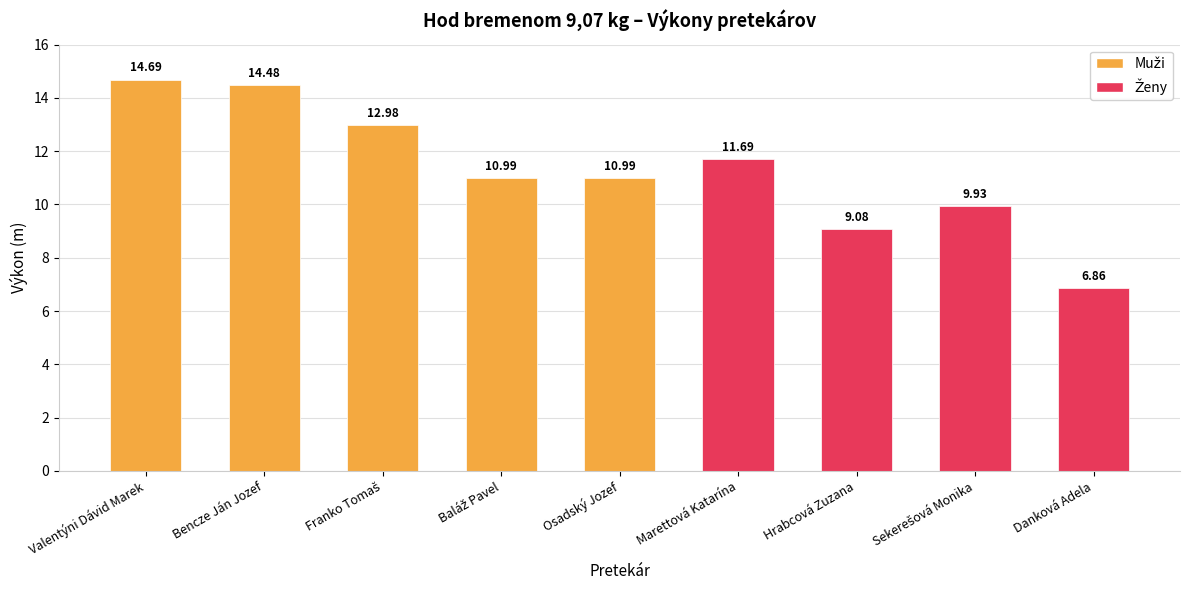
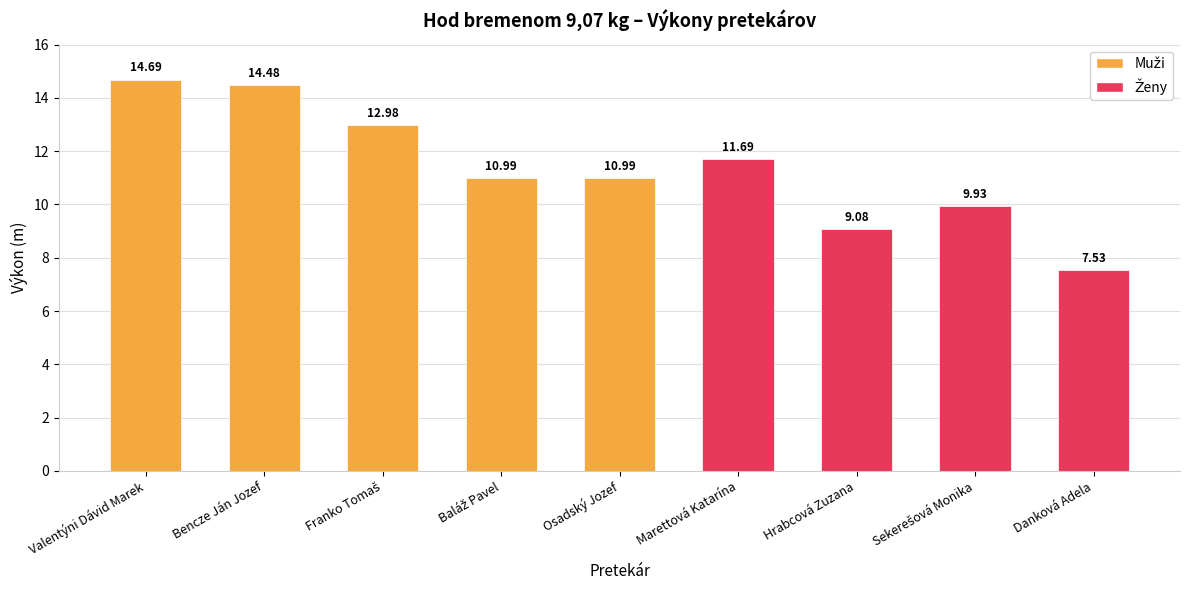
  {
    "Valentýni Dávid Marek": 14.69,
    "Bencze Ján Jozef": 14.48,
    "Franko Tomaš": 12.98,
    "Baláž Pavel": 10.99,
    "Osadský Jozef": 10.99,
    "Marettová Katarína": 11.69,
    "Hrabcová Zuzana": 9.08,
    "Sekerešová Monika": 9.93,
-   "Danková Adela": 6.86
+   "Danková Adela": 7.53
  }
